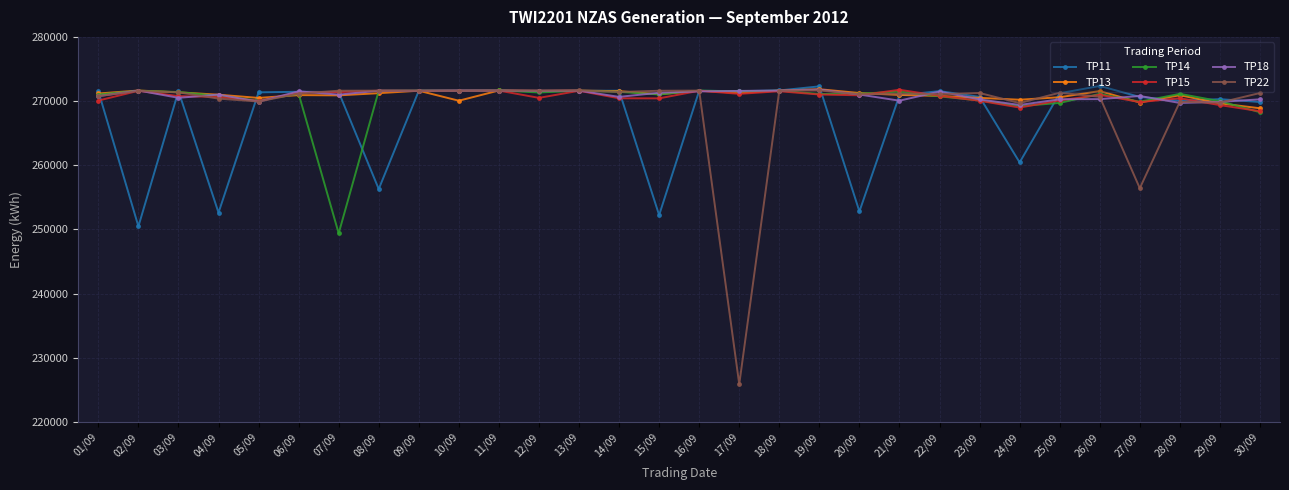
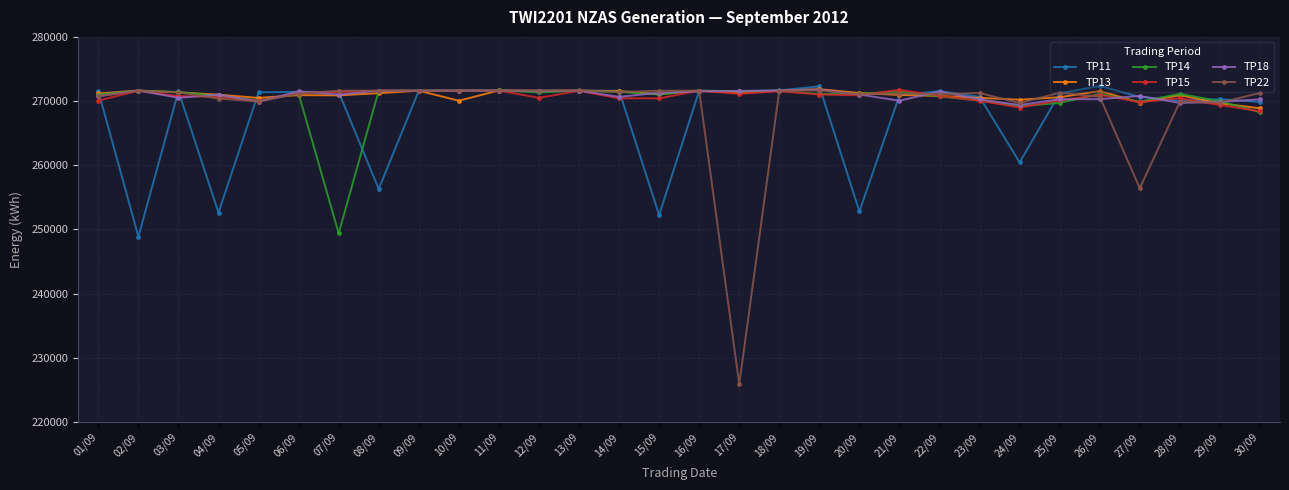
  {
    "TP11": {
-     "02/09": 250000,
+     "02/09": 249000,
      "04/09": 253000,
      "05/09": 271000,
      "08/09": 256000,
      "15/09": 252000,
      "19/09": 272000,
      "20/09": 253000,
      "24/09": 260000,
      "30/09": 270000
    },
    "TP13": {
      "05/09": 270000,
      "10/09": 270000,
      "24/09": 270000,
      "30/09": 269000
    },
    "TP14": {
      "07/09": 249000
    },
    "TP15": {
      "01/09": 270000,
      "12/09": 271000,
      "15/09": 270000
    },
    "TP18": {
      "21/09": 270000,
      "30/09": 270000
    },
    "TP22": {
      "17/09": 226000,
      "23/09": 271000,
      "27/09": 256000,
      "30/09": 271000
    }
  }
